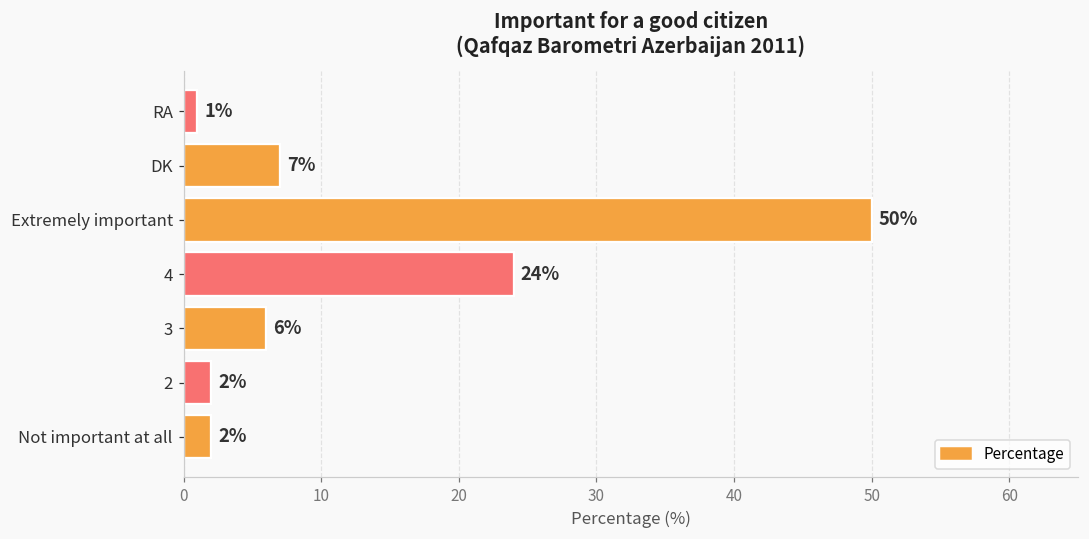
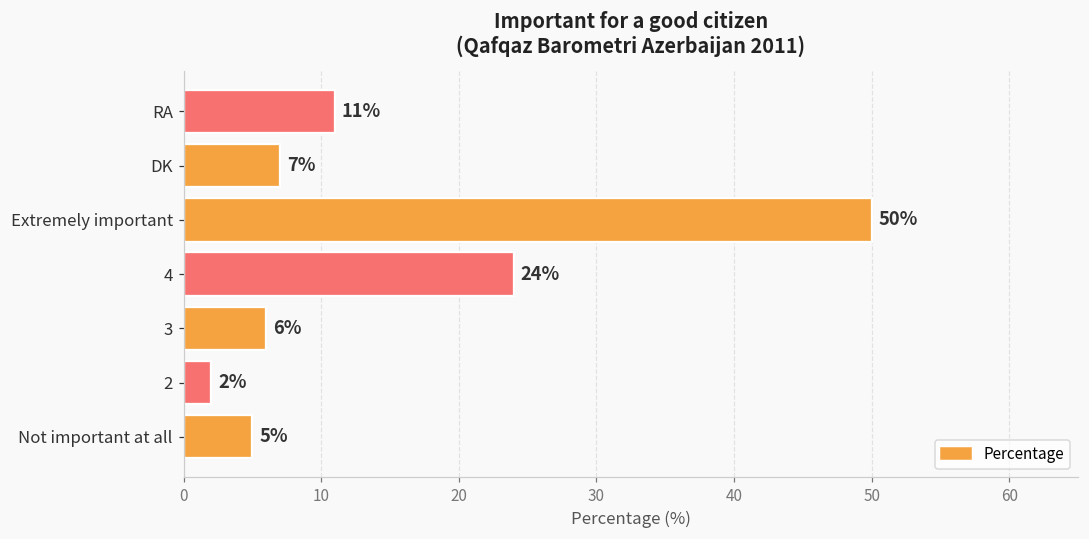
  {
-   "RA": "1%",
+   "RA": "11%",
    "DK": "7%",
    "Extremely important": "50%",
    "4": "24%",
    "3": "6%",
    "2": "2%",
-   "Not important at all": "2%"
+   "Not important at all": "5%"
  }
